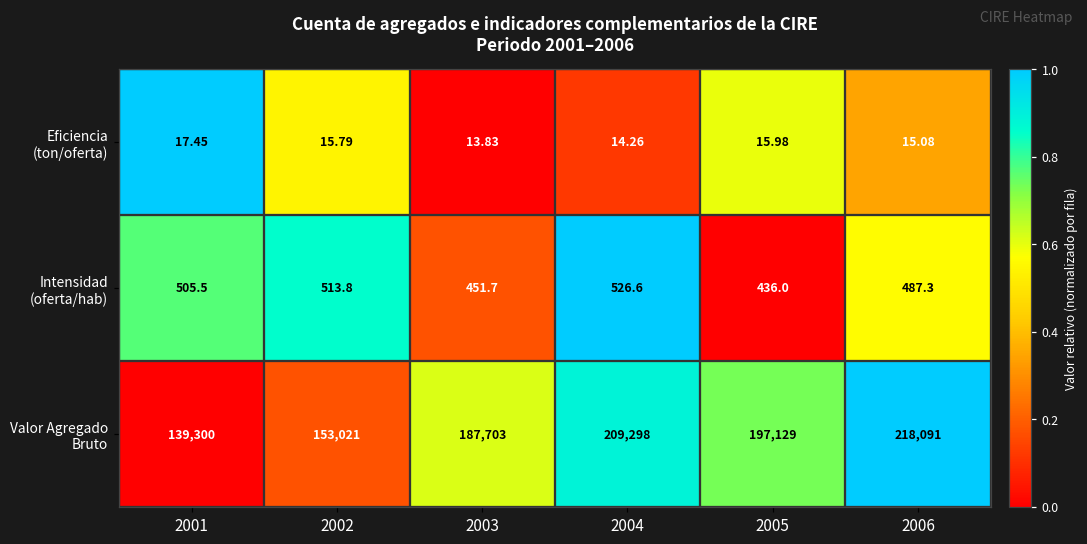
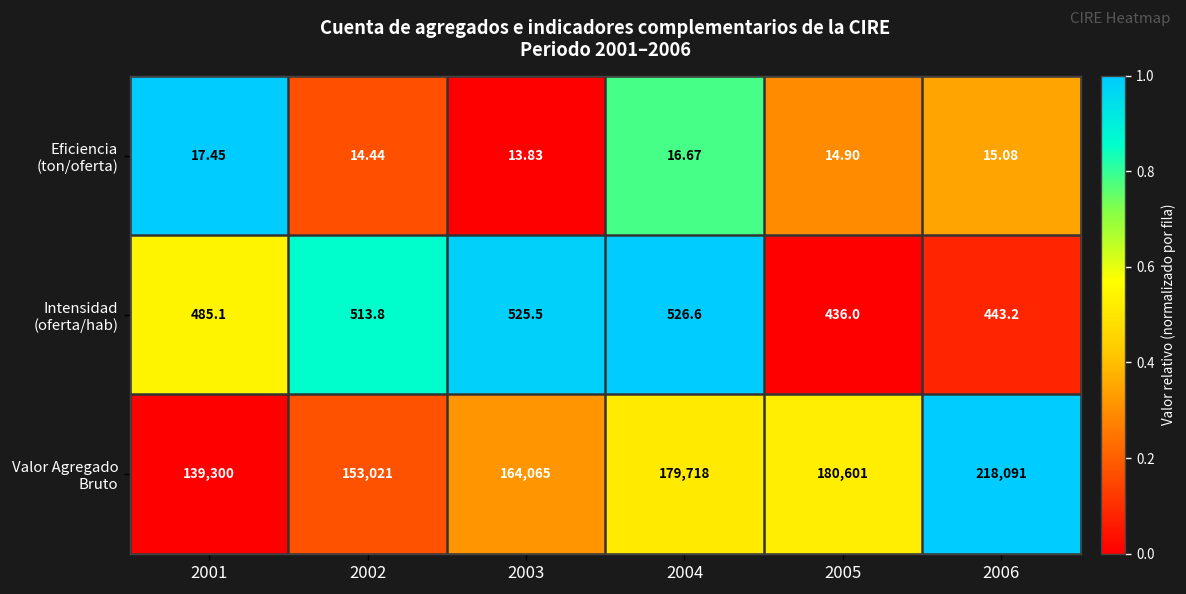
  {
    "Eficiencia (ton/oferta)": {
      "2001": "17.45",
-     "2002": "15.79",
+     "2002": "14.44",
      "2003": "13.83",
-     "2004": "14.26",
-     "2005": "15.98",
+     "2004": "16.67",
+     "2005": "14.90",
      "2006": "15.08"
    },
    "Intensidad (oferta/hab)": {
-     "2001": "505.5",
+     "2001": "485.1",
      "2002": "513.8",
-     "2003": "451.7",
+     "2003": "525.5",
      "2004": "526.6",
      "2005": "436.0",
-     "2006": "487.3"
+     "2006": "443.2"
    },
    "Valor Agregado Bruto": {
      "2001": "139,300",
      "2002": "153,021",
-     "2003": "187,703",
-     "2004": "209,298",
-     "2005": "197,129",
+     "2003": "164,065",
+     "2004": "179,718",
+     "2005": "180,601",
      "2006": "218,091"
    }
  }
